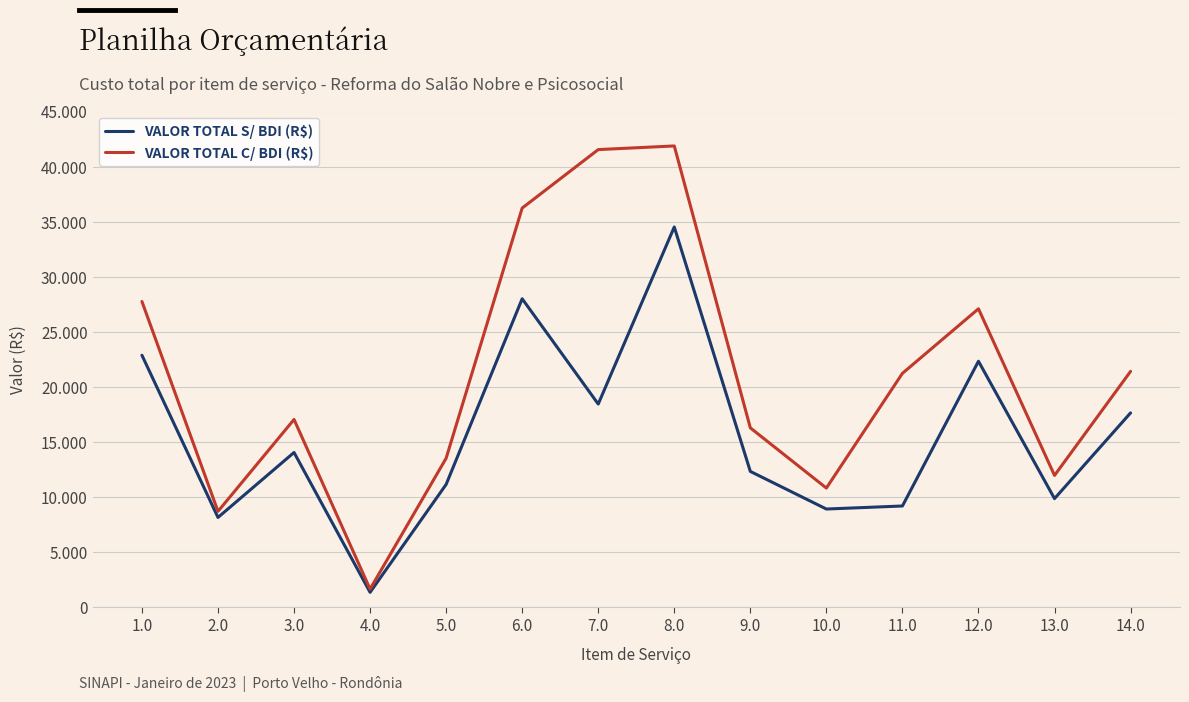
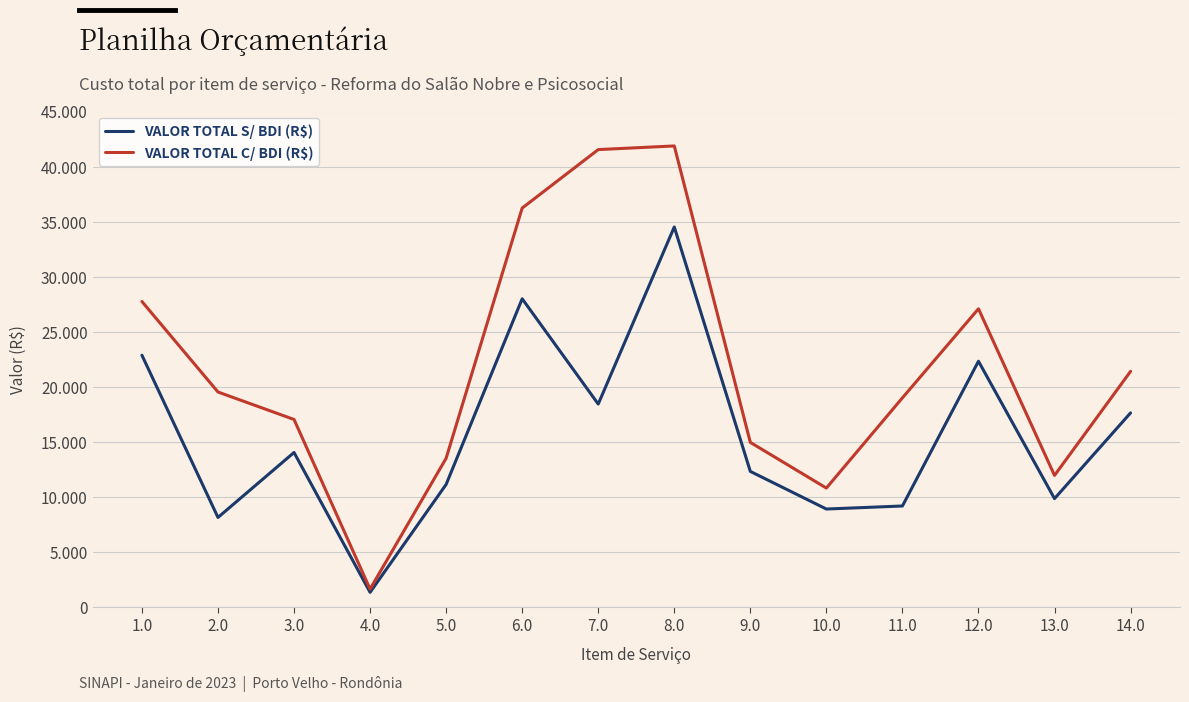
  {
    "VALOR TOTAL S/ BDI (R$)": {
      "1.0": 22.9,
      "2.0": 8.2,
      "3.0": 14.1,
      "4.0": 1.4,
      "5.0": 11.2,
      "6.0": 28.0,
      "7.0": 18.5,
      "8.0": 34.5,
      "9.0": 12.3,
      "10.0": 8.9,
      "11.0": 9.2,
      "12.0": 22.3,
      "13.0": 9.9,
      "14.0": 17.7
    },
    "VALOR TOTAL C/ BDI (R$)": {
      "1.0": 27.8,
-     "2.0": 8.7,
+     "2.0": 19.5,
      "3.0": 17.1,
      "4.0": 1.7,
      "5.0": 13.5,
      "6.0": 36.2,
      "7.0": 41.5,
      "8.0": 41.9,
-     "9.0": 16.3,
+     "9.0": 15.0,
      "10.0": 10.8,
-     "11.0": 21.2,
+     "11.0": 19.0,
      "12.0": 27.1,
      "13.0": 12.0,
      "14.0": 21.4
    }
  }
